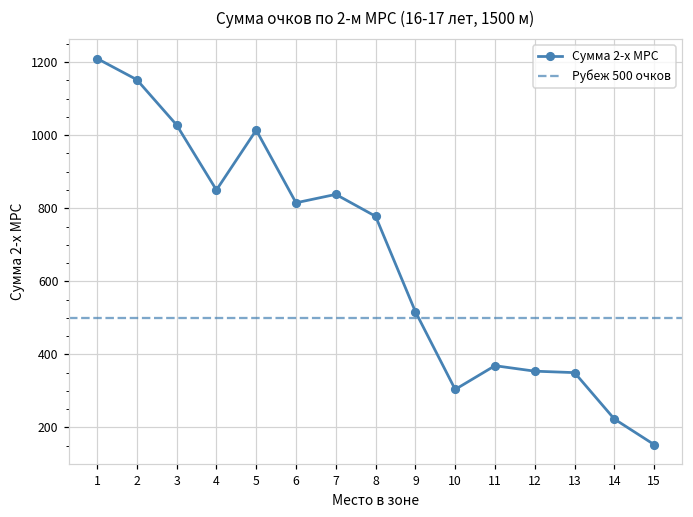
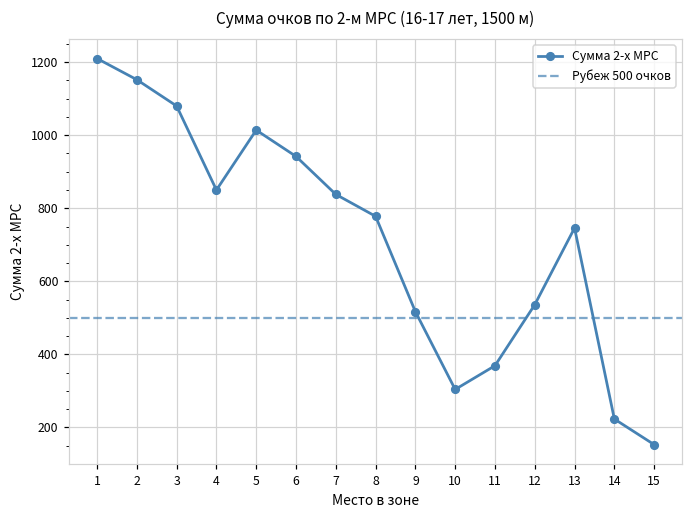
  {
    "1": 1210,
    "2": 1150,
-   "3": 1030,
+   "3": 1080,
    "4": 850,
    "5": 1010,
-   "6": 820,
+   "6": 940,
    "7": 840,
    "8": 780,
    "9": 520,
    "10": 300,
    "11": 370,
-   "12": 350,
-   "13": 350,
+   "12": 540,
+   "13": 750,
    "14": 220,
    "15": 150
  }
